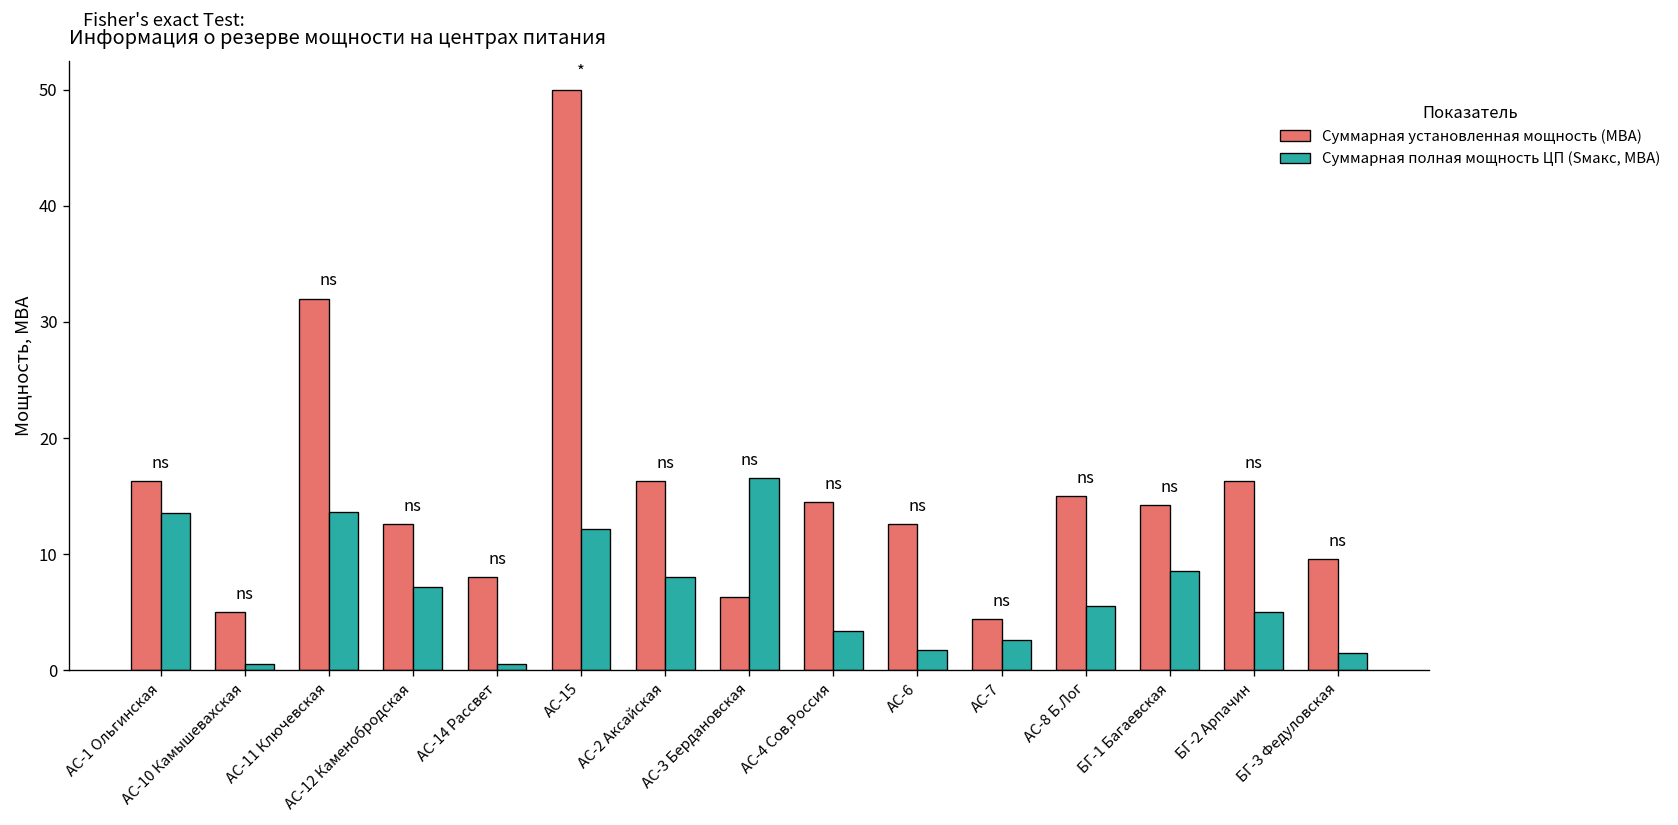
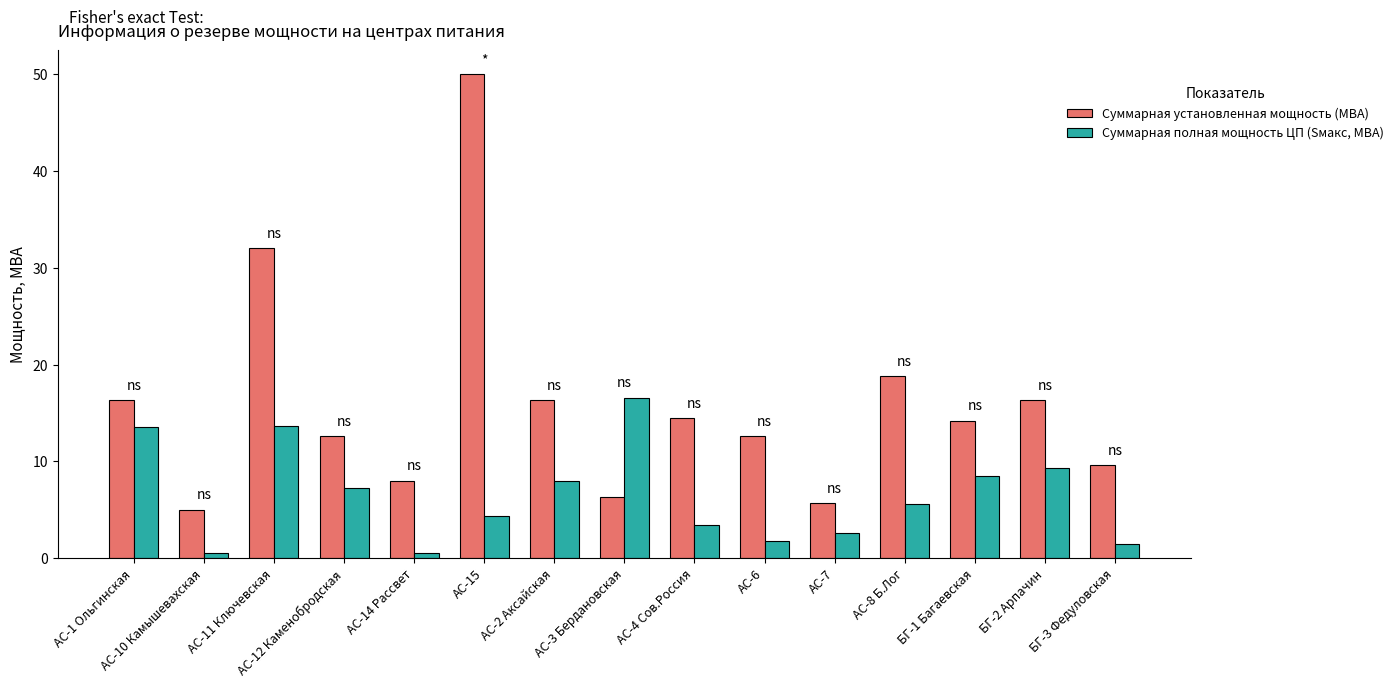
  {
    "Суммарная установленная мощность (МВА)": {
      "АС-1 Ольгинская": 16,
      "АС-10 Камышевахская": 5,
      "АС-11 Ключевская": 32,
      "АС-12 Каменобродская": 13,
      "АС-14 Рассвет": 8,
      "АС-15": 50,
      "АС-2 Аксайская": 16,
      "АС-3 Бердановская": 6,
      "АС-4 Сов.Россия": 15,
      "АС-6": 13,
-     "АС-7": 4,
-     "АС-8 Б.Лог": 15,
+     "АС-7": 6,
+     "АС-8 Б.Лог": 19,
      "БГ-1 Багаевская": 14,
      "БГ-2 Арпачин": 16,
      "БГ-3 Федуловская": 10
    },
    "Суммарная полная мощность ЦП (Sмакс, МВА)": {
      "АС-1 Ольгинская": 14,
      "АС-10 Камышевахская": 1,
      "АС-11 Ключевская": 14,
      "АС-12 Каменобродская": 7,
      "АС-14 Рассвет": 1,
-     "АС-15": 12,
+     "АС-15": 4,
      "АС-2 Аксайская": 8,
      "АС-3 Бердановская": 17,
      "АС-4 Сов.Россия": 3,
      "АС-6": 2,
      "АС-7": 3,
      "АС-8 Б.Лог": 6,
      "БГ-1 Багаевская": 9,
-     "БГ-2 Арпачин": 5,
+     "БГ-2 Арпачин": 9,
      "БГ-3 Федуловская": 2
    }
  }
